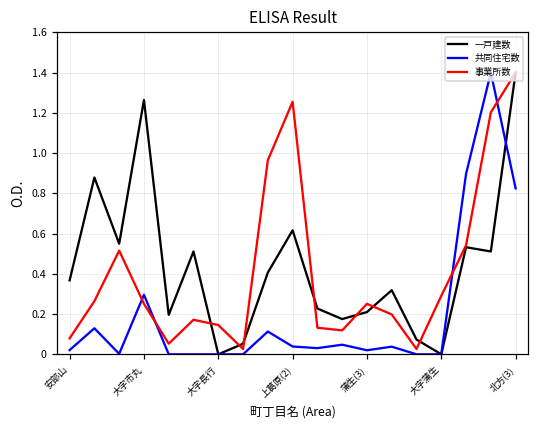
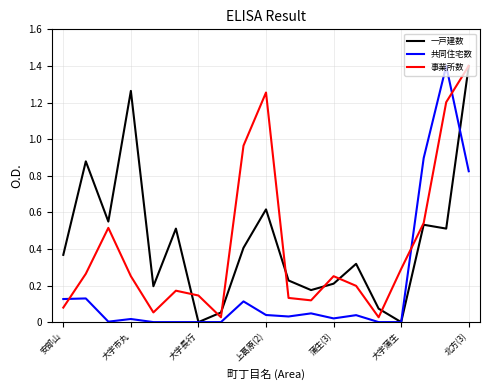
  {
    "一戸建数": {
      "安部山": 0.37,
      "大字市丸": 1.26,
      "上葛原(2)": 0.62,
      "蒲生(3)": 0.21
    },
    "共同住宅数": {
-     "安部山": 0.02,
-     "大字市丸": 0.30,
+     "安部山": 0.13,
+     "大字市丸": 0.02,
      "上葛原(2)": 0.04,
      "蒲生(3)": 0.02,
      "北方(3)": 0.82
    },
    "事業所数": {
      "安部山": 0.08,
      "大字市丸": 0.25,
      "大字長行": 0.15,
      "上葛原(2)": 1.25,
      "蒲生(3)": 0.25,
      "大字蒲生": 0.29
    }
  }
